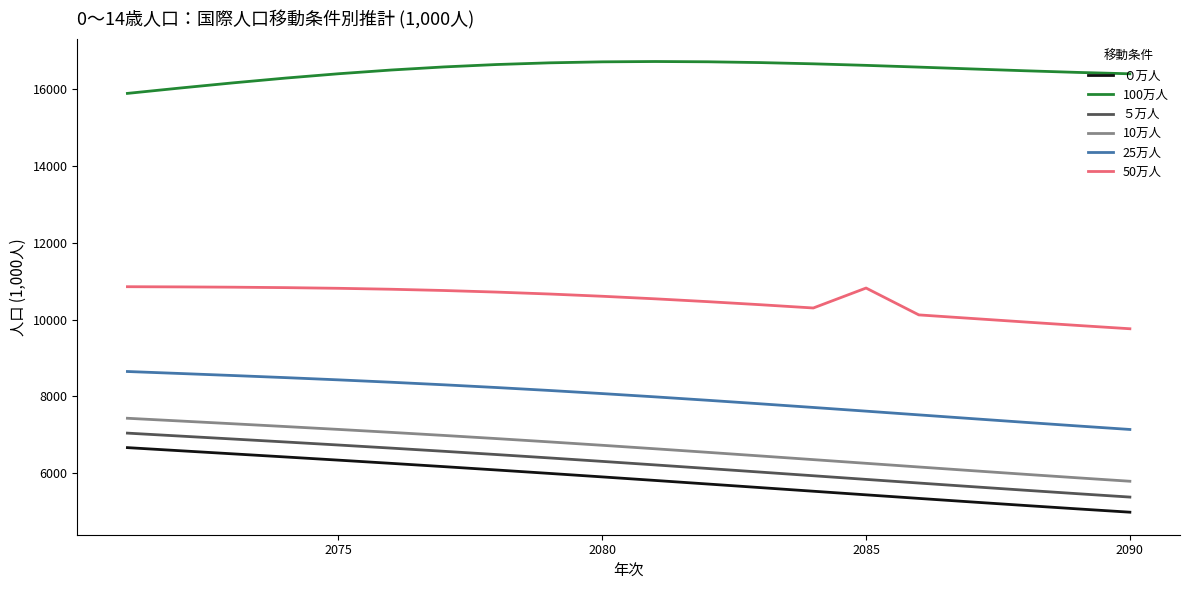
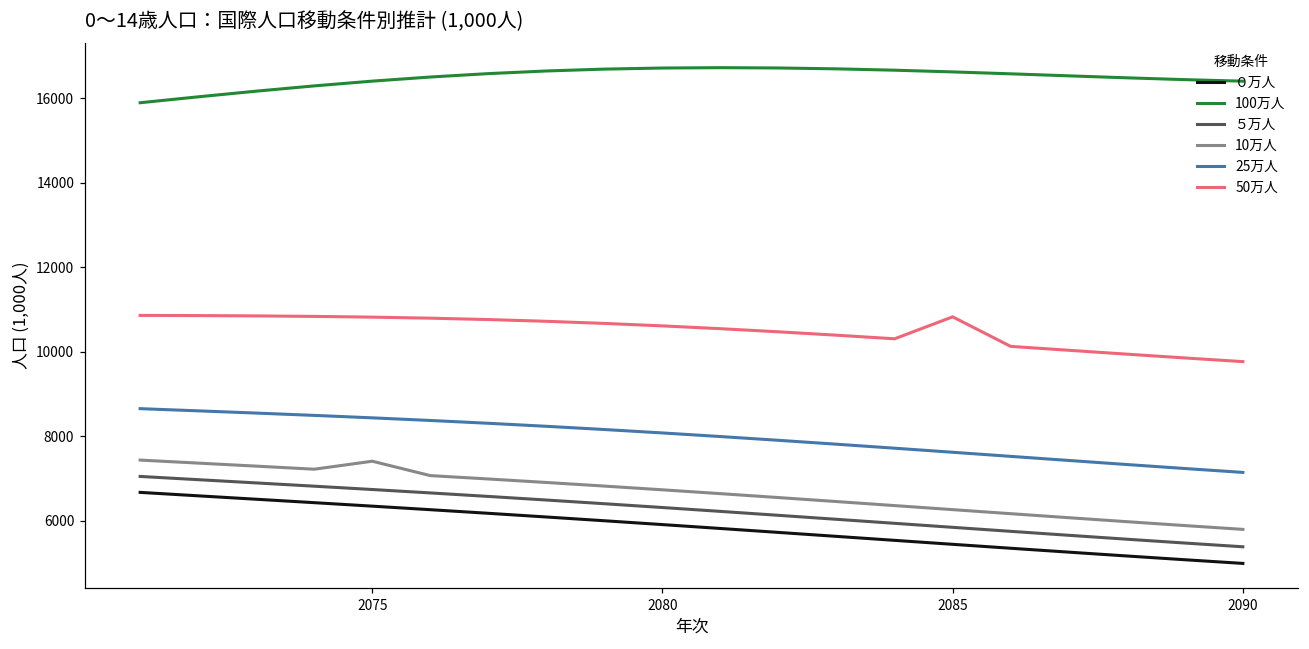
  {
    "０万人": {
      "2075": 6300,
      "2080": 5900,
      "2085": 5400,
      "2090": 5000
    },
    "100万人": {
      "2075": 16400,
      "2080": 16700,
      "2085": 16600,
      "2090": 16400
    },
    "５万人": {
      "2075": 6700,
      "2080": 6300,
      "2085": 5800,
      "2090": 5400
    },
    "10万人": {
-     "2075": 7100,
+     "2075": 7400,
      "2080": 6700,
      "2085": 6300,
      "2090": 5800
    },
    "25万人": {
      "2075": 8400,
      "2080": 8100,
      "2085": 7600,
      "2090": 7100
    },
    "50万人": {
      "2075": 10800,
      "2080": 10600,
      "2085": 10800,
      "2090": 9800
    }
  }
